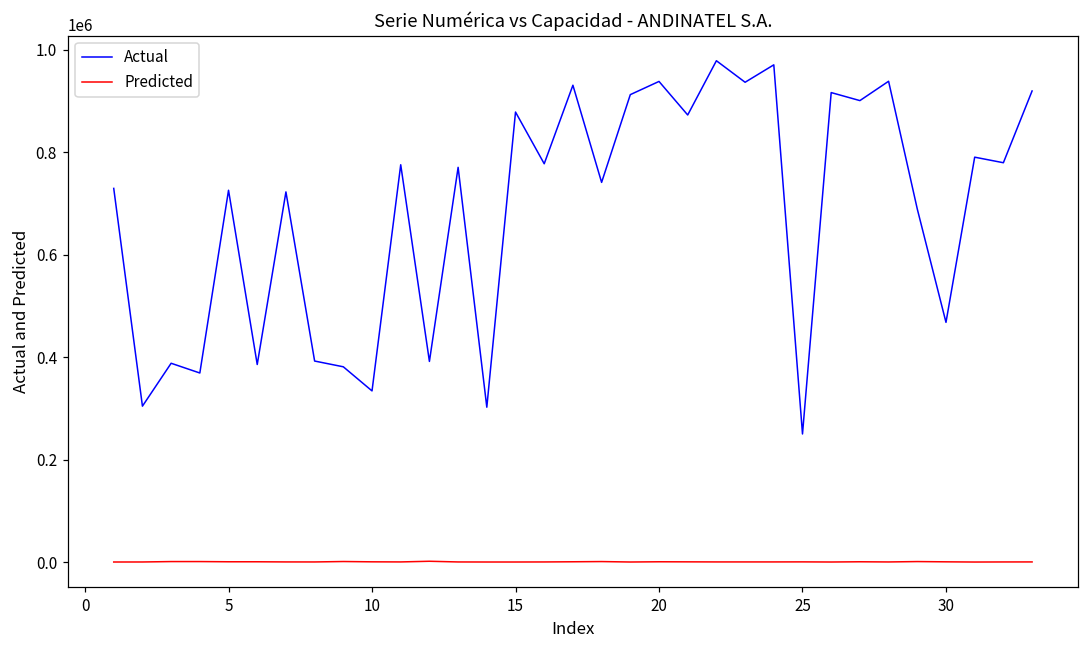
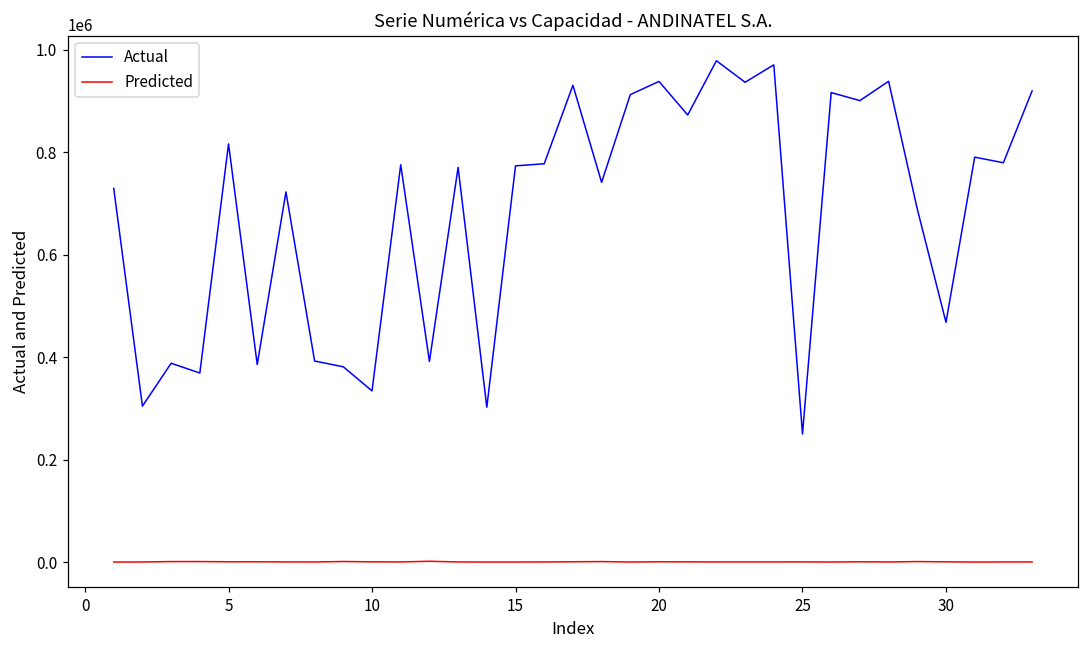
  {
    "Actual": {
-     "5": 730000,
+     "5": 820000,
      "10": 330000,
-     "15": 880000,
+     "15": 770000,
      "20": 940000,
      "25": 250000,
      "30": 470000
    },
    "Predicted": {
      "5": 0,
      "10": 0,
      "15": 0,
      "20": 0,
      "25": 0,
      "30": 0
    }
  }
